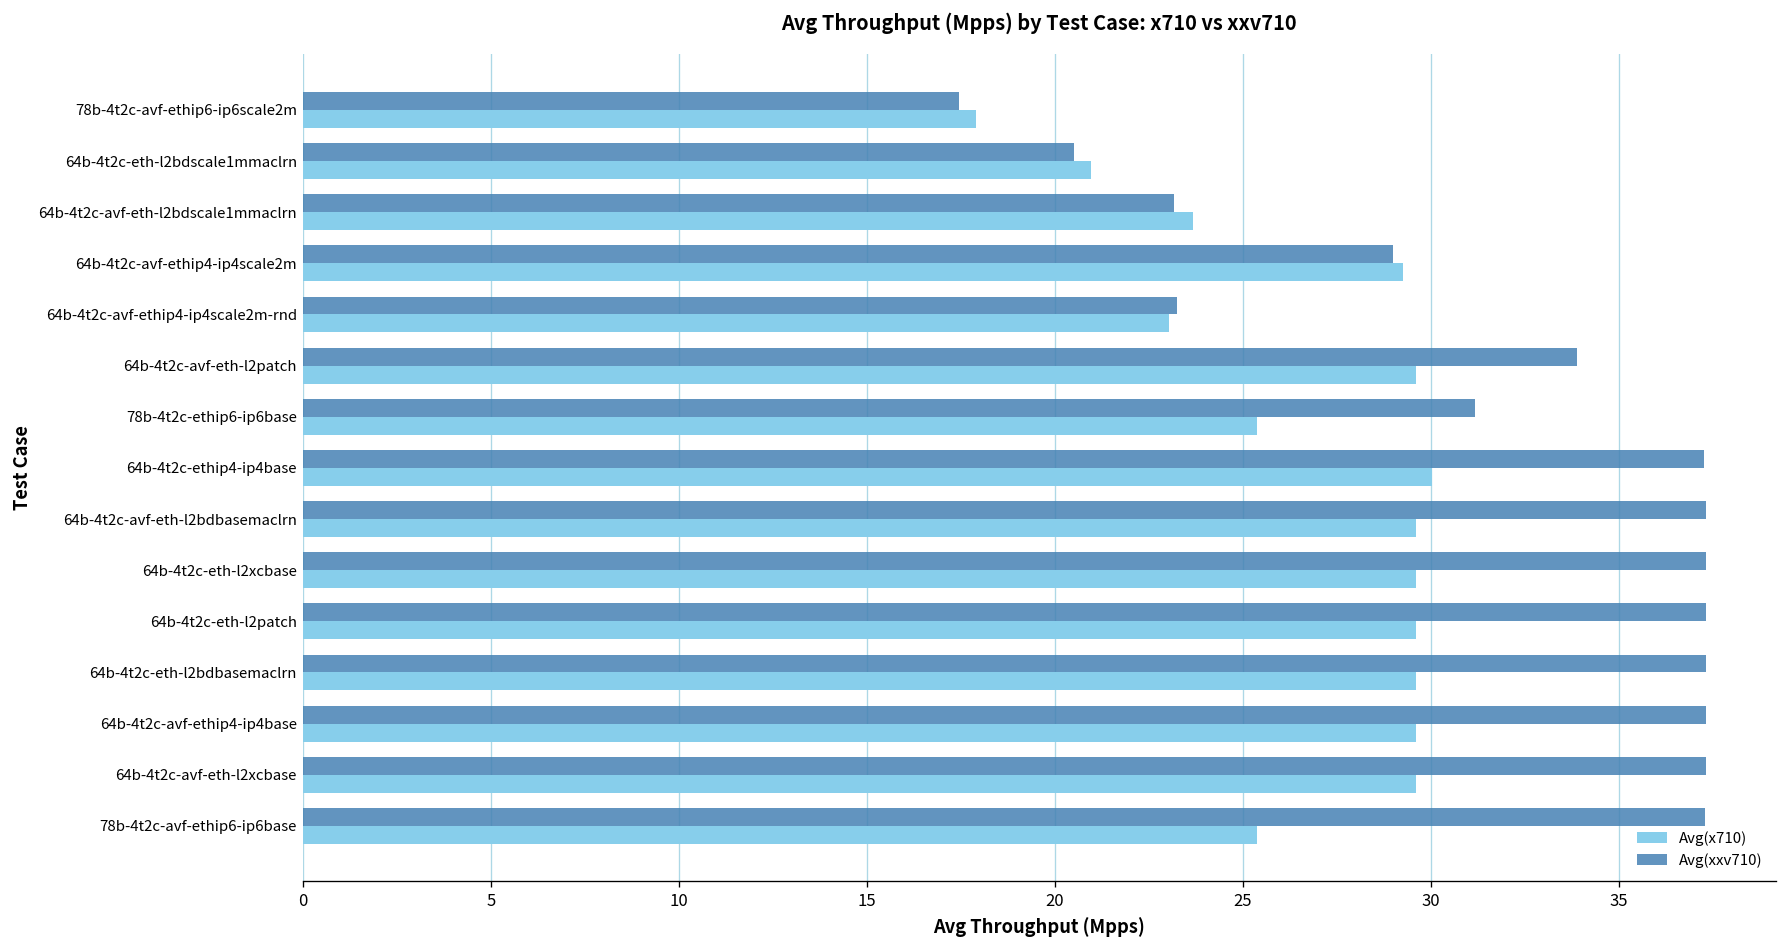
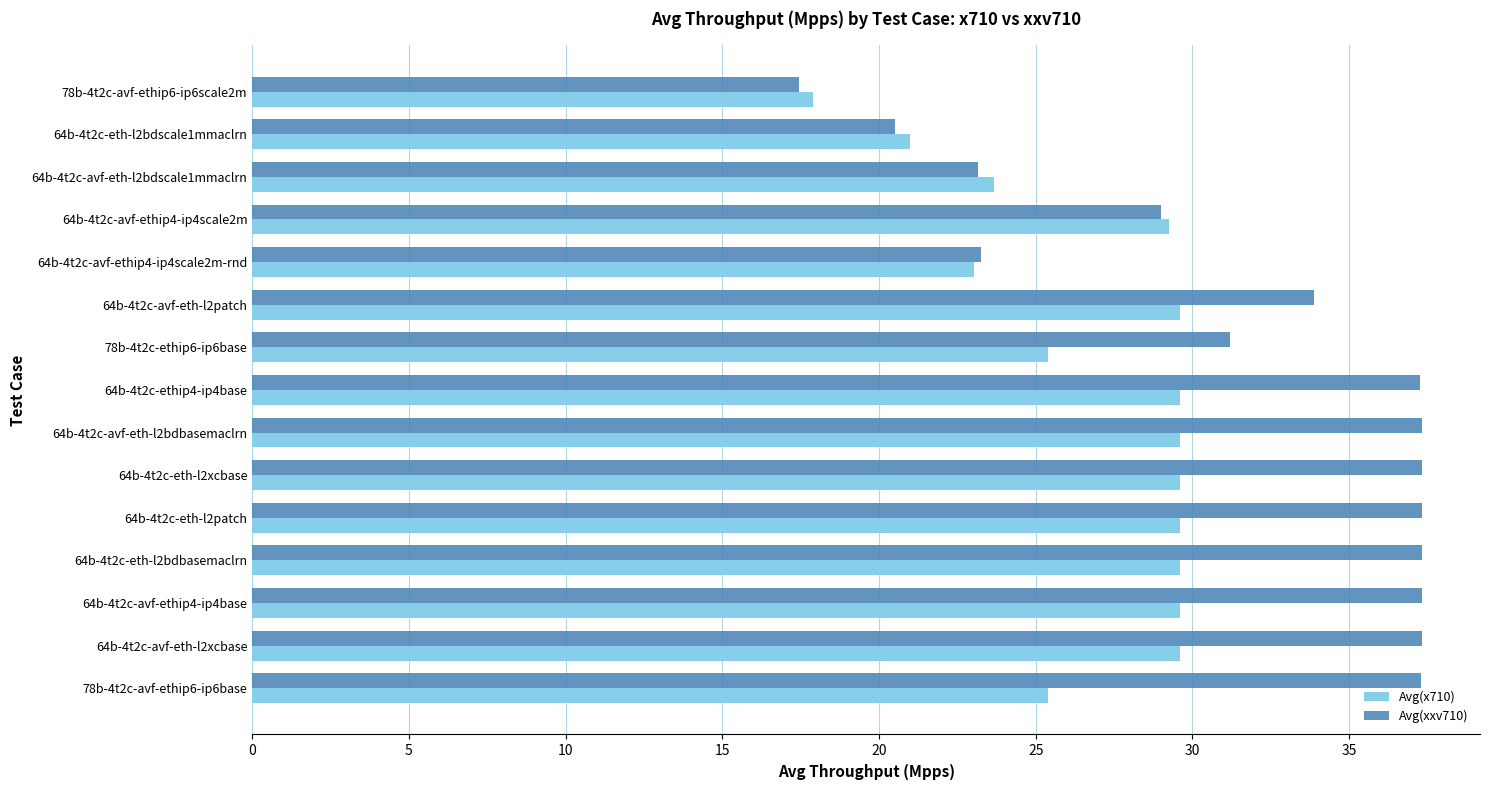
  {
    "Avg(x710)": {
      "78b-4t2c-avf-ethip6-ip6scale2m": 17.9,
      "64b-4t2c-eth-l2bdscale1mmaclrn": 21.0,
      "64b-4t2c-avf-eth-l2bdscale1mmaclrn": 23.7,
      "64b-4t2c-avf-ethip4-ip4scale2m": 29.3,
      "64b-4t2c-avf-ethip4-ip4scale2m-rnd": 23.0,
      "64b-4t2c-avf-eth-l2patch": 29.6,
      "78b-4t2c-ethip6-ip6base": 25.4,
-     "64b-4t2c-ethip4-ip4base": 30.0,
+     "64b-4t2c-ethip4-ip4base": 29.6,
      "64b-4t2c-avf-eth-l2bdbasemaclrn": 29.6,
      "64b-4t2c-eth-l2xcbase": 29.6,
      "64b-4t2c-eth-l2patch": 29.6,
      "64b-4t2c-eth-l2bdbasemaclrn": 29.6,
      "64b-4t2c-avf-ethip4-ip4base": 29.6,
      "64b-4t2c-avf-eth-l2xcbase": 29.6,
      "78b-4t2c-avf-ethip6-ip6base": 25.4
    },
    "Avg(xxv710)": {
      "78b-4t2c-avf-ethip6-ip6scale2m": 17.5,
      "64b-4t2c-eth-l2bdscale1mmaclrn": 20.5,
      "64b-4t2c-avf-eth-l2bdscale1mmaclrn": 23.2,
      "64b-4t2c-avf-ethip4-ip4scale2m": 29.0,
      "64b-4t2c-avf-ethip4-ip4scale2m-rnd": 23.3,
      "64b-4t2c-avf-eth-l2patch": 33.9,
      "78b-4t2c-ethip6-ip6base": 31.2,
      "64b-4t2c-ethip4-ip4base": 37.3,
      "64b-4t2c-avf-eth-l2bdbasemaclrn": 37.3,
      "64b-4t2c-eth-l2xcbase": 37.3,
      "64b-4t2c-eth-l2patch": 37.3,
      "64b-4t2c-eth-l2bdbasemaclrn": 37.3,
      "64b-4t2c-avf-ethip4-ip4base": 37.3,
      "64b-4t2c-avf-eth-l2xcbase": 37.3,
      "78b-4t2c-avf-ethip6-ip6base": 37.3
    }
  }
